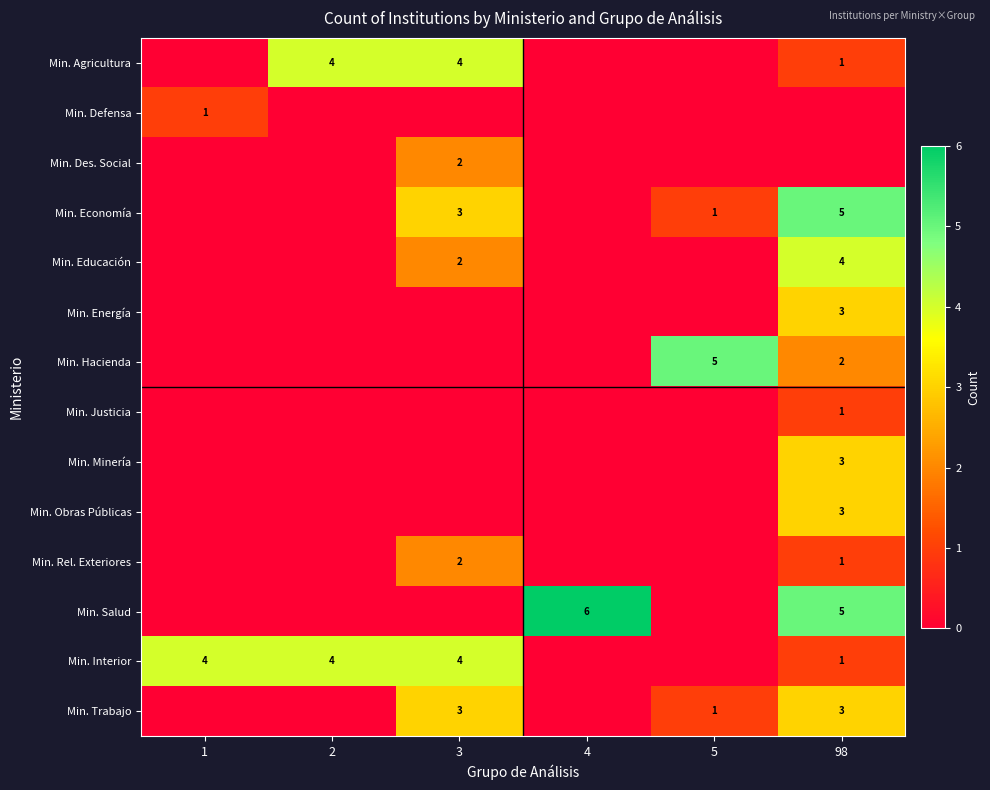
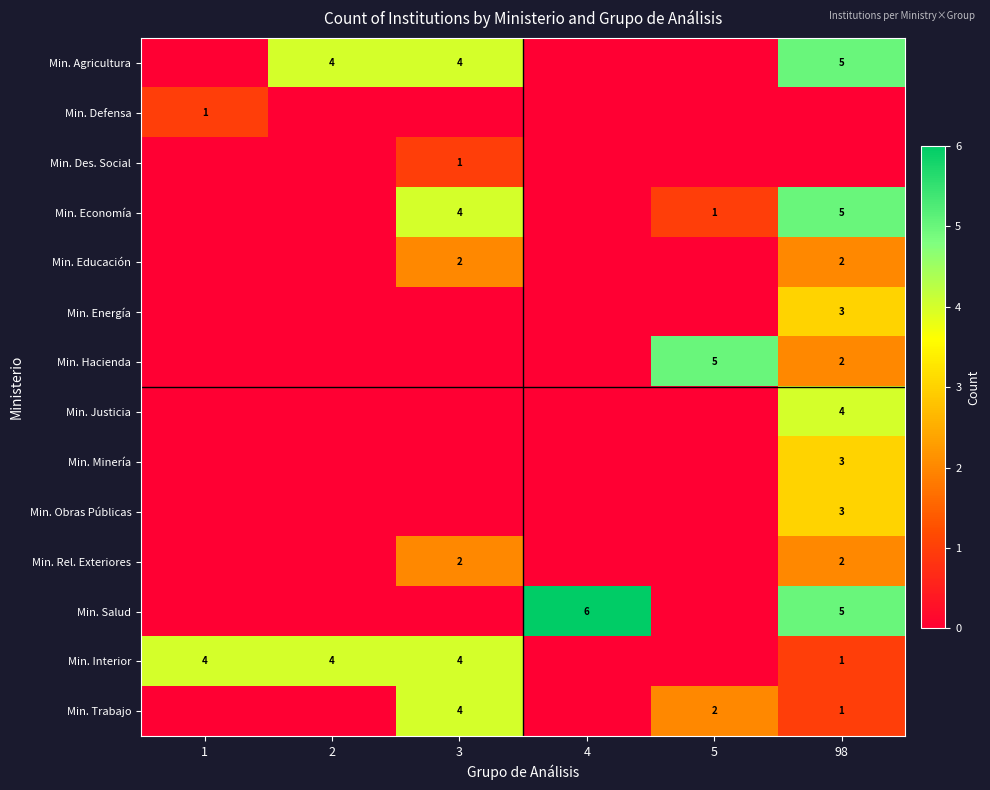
  {
    "Min. Agricultura": {
      "2": 4,
      "3": 4,
-     "98": 1
+     "98": 5
    },
    "Min. Defensa": {
      "1": 1
    },
    "Min. Des. Social": {
-     "3": 2
+     "3": 1
    },
    "Min. Economía": {
-     "3": 3,
+     "3": 4,
      "5": 1,
      "98": 5
    },
    "Min. Educación": {
      "3": 2,
-     "98": 4
+     "98": 2
    },
    "Min. Energía": {
      "98": 3
    },
    "Min. Hacienda": {
      "5": 5,
      "98": 2
    },
    "Min. Justicia": {
-     "98": 1
+     "98": 4
    },
    "Min. Minería": {
      "98": 3
    },
    "Min. Obras Públicas": {
      "98": 3
    },
    "Min. Rel. Exteriores": {
      "3": 2,
-     "98": 1
+     "98": 2
    },
    "Min. Salud": {
      "4": 6,
      "98": 5
    },
    "Min. Interior": {
      "1": 4,
      "2": 4,
      "3": 4,
      "98": 1
    },
    "Min. Trabajo": {
-     "3": 3,
-     "5": 1,
-     "98": 3
+     "3": 4,
+     "5": 2,
+     "98": 1
    }
  }
